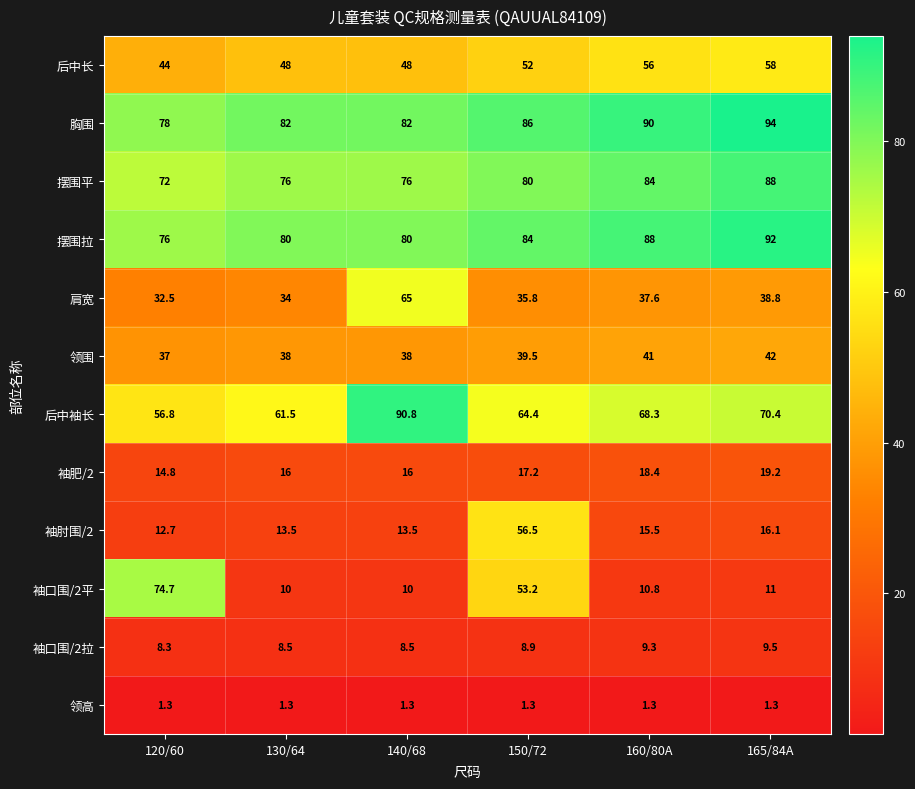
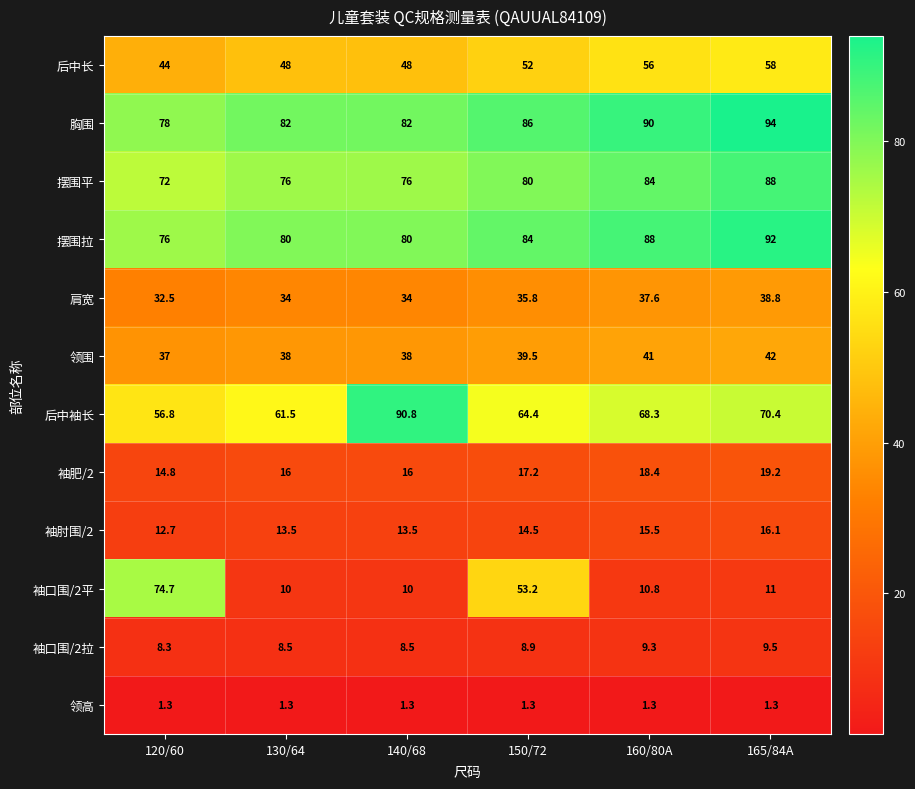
  {
    "后中长": {
      "120/60": 44,
      "130/64": 48,
      "140/68": 48,
      "150/72": 52,
      "160/80A": 56,
      "165/84A": 58
    },
    "胸围": {
      "120/60": 78,
      "130/64": 82,
      "140/68": 82,
      "150/72": 86,
      "160/80A": 90,
      "165/84A": 94
    },
    "摆围平": {
      "120/60": 72,
      "130/64": 76,
      "140/68": 76,
      "150/72": 80,
      "160/80A": 84,
      "165/84A": 88
    },
    "摆围拉": {
      "120/60": 76,
      "130/64": 80,
      "140/68": 80,
      "150/72": 84,
      "160/80A": 88,
      "165/84A": 92
    },
    "肩宽": {
      "120/60": 32.5,
      "130/64": 34,
-     "140/68": 65,
+     "140/68": 34,
      "150/72": 35.8,
      "160/80A": 37.6,
      "165/84A": 38.8
    },
    "领围": {
      "120/60": 37,
      "130/64": 38,
      "140/68": 38,
      "150/72": 39.5,
      "160/80A": 41,
      "165/84A": 42
    },
    "后中袖长": {
      "120/60": 56.8,
      "130/64": 61.5,
      "140/68": 90.8,
      "150/72": 64.4,
      "160/80A": 68.3,
      "165/84A": 70.4
    },
    "袖肥/2": {
      "120/60": 14.8,
      "130/64": 16,
      "140/68": 16,
      "150/72": 17.2,
      "160/80A": 18.4,
      "165/84A": 19.2
    },
    "袖肘围/2": {
      "120/60": 12.7,
      "130/64": 13.5,
      "140/68": 13.5,
-     "150/72": 56.5,
+     "150/72": 14.5,
      "160/80A": 15.5,
      "165/84A": 16.1
    },
    "袖口围/2平": {
      "120/60": 74.7,
      "130/64": 10,
      "140/68": 10,
      "150/72": 53.2,
      "160/80A": 10.8,
      "165/84A": 11
    },
    "袖口围/2拉": {
      "120/60": 8.3,
      "130/64": 8.5,
      "140/68": 8.5,
      "150/72": 8.9,
      "160/80A": 9.3,
      "165/84A": 9.5
    },
    "领高": {
      "120/60": 1.3,
      "130/64": 1.3,
      "140/68": 1.3,
      "150/72": 1.3,
      "160/80A": 1.3,
      "165/84A": 1.3
    }
  }
